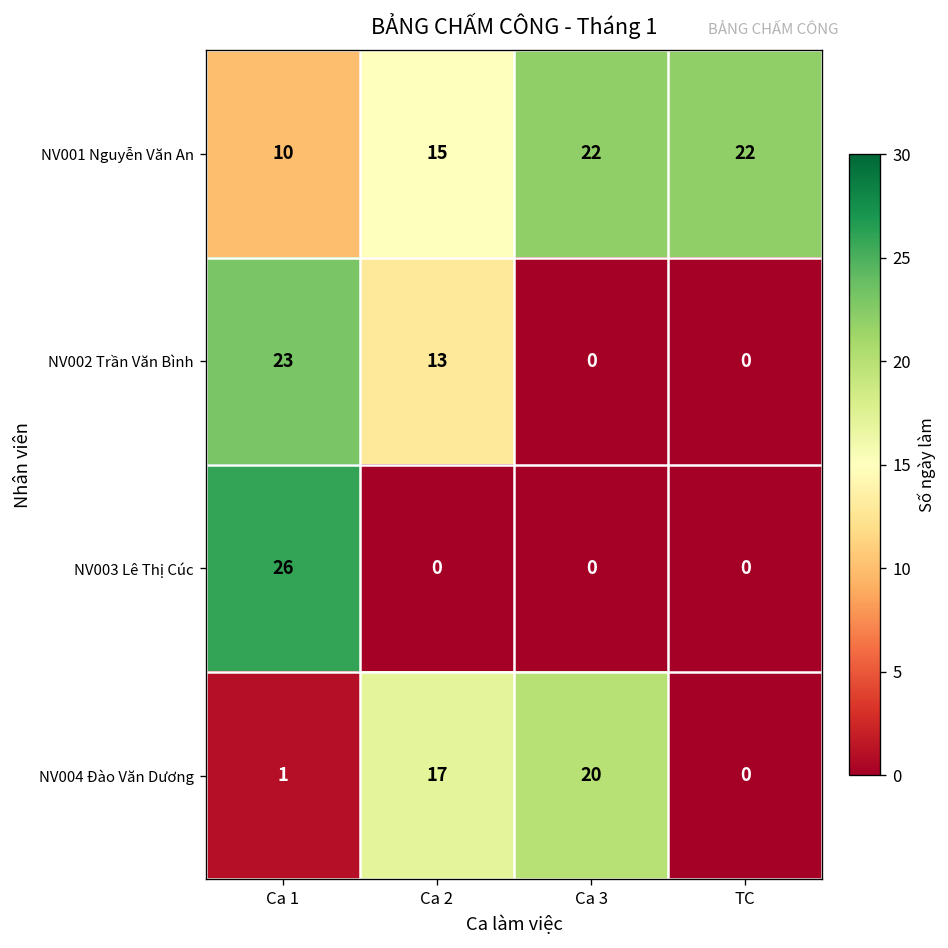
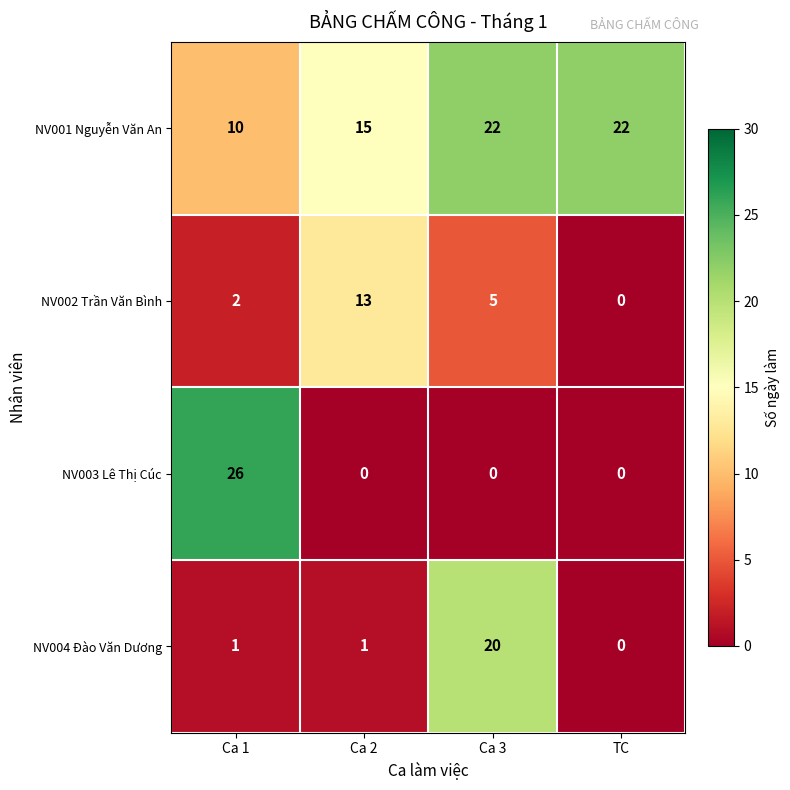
  {
    "NV001 Nguyễn Văn An": {
      "Ca 1": 10,
      "Ca 2": 15,
      "Ca 3": 22,
      "TC": 22
    },
    "NV002 Trần Văn Bình": {
-     "Ca 1": 23,
+     "Ca 1": 2,
      "Ca 2": 13,
-     "Ca 3": 0,
+     "Ca 3": 5,
      "TC": 0
    },
    "NV003 Lê Thị Cúc": {
      "Ca 1": 26,
      "Ca 2": 0,
      "Ca 3": 0,
      "TC": 0
    },
    "NV004 Đào Văn Dương": {
      "Ca 1": 1,
-     "Ca 2": 17,
+     "Ca 2": 1,
      "Ca 3": 20,
      "TC": 0
    }
  }
